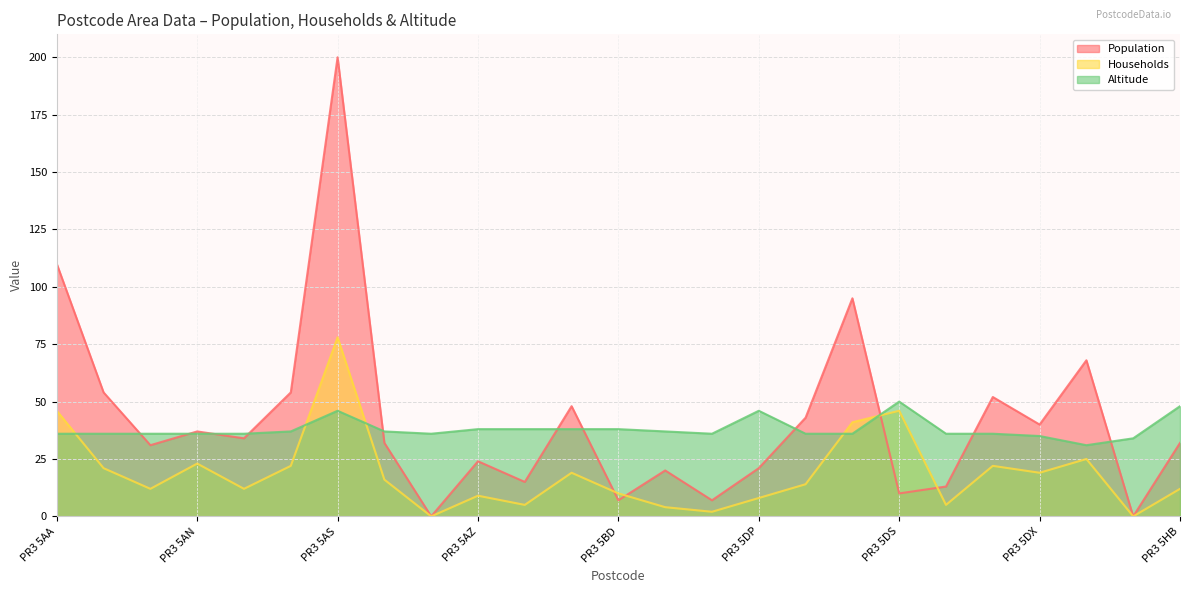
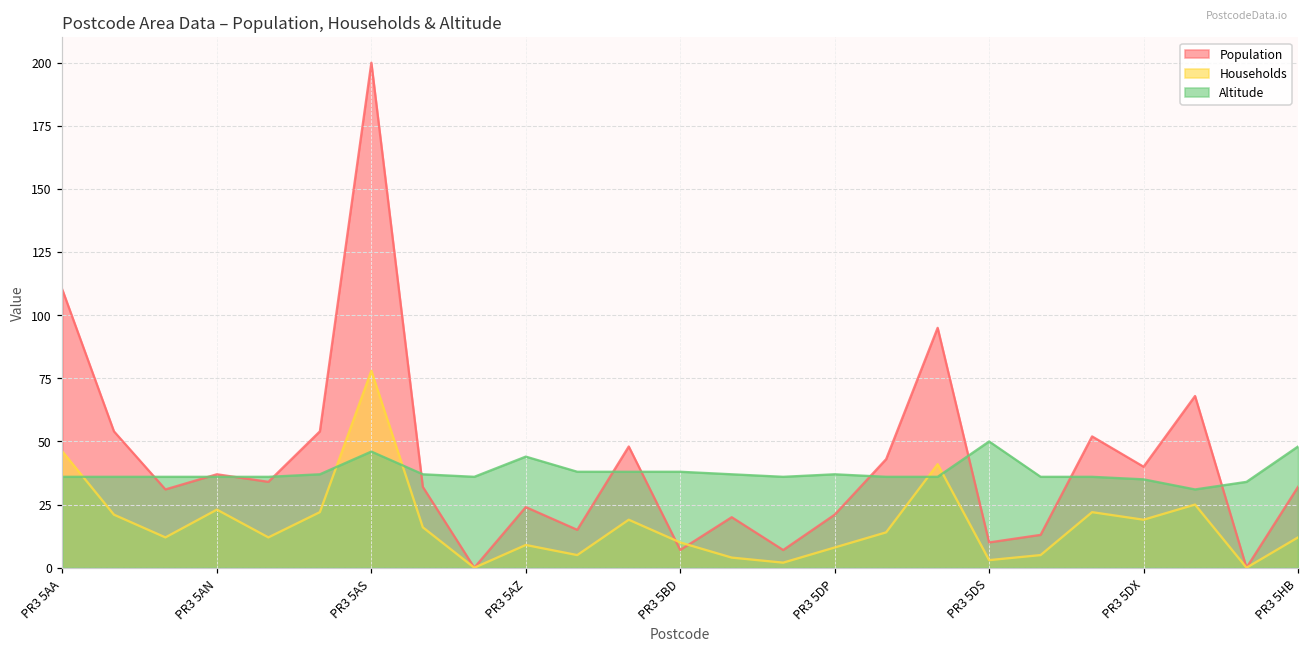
  {
    "Population": {
      "PR3 5AA": 110,
      "PR3 5AS": 200,
      "PR3 5AZ": 24,
      "PR3 5BD": 7,
      "PR3 5DP": 21,
      "PR3 5DS": 10,
      "PR3 5DX": 40,
      "PR3 5HB": 32
    },
    "Households": {
      "PR3 5AA": 46,
      "PR3 5AN": 23,
      "PR3 5AS": 78,
      "PR3 5AZ": 9,
      "PR3 5BD": 10,
      "PR3 5DP": 8,
-     "PR3 5DS": 46,
+     "PR3 5DS": 3,
      "PR3 5DX": 19,
      "PR3 5HB": 12
    },
    "Altitude": {
      "PR3 5AA": 36,
      "PR3 5AS": 46,
-     "PR3 5AZ": 38,
+     "PR3 5AZ": 44,
      "PR3 5BD": 38,
-     "PR3 5DP": 46,
+     "PR3 5DP": 37,
      "PR3 5DS": 50,
      "PR3 5DX": 35,
      "PR3 5HB": 48
    }
  }
